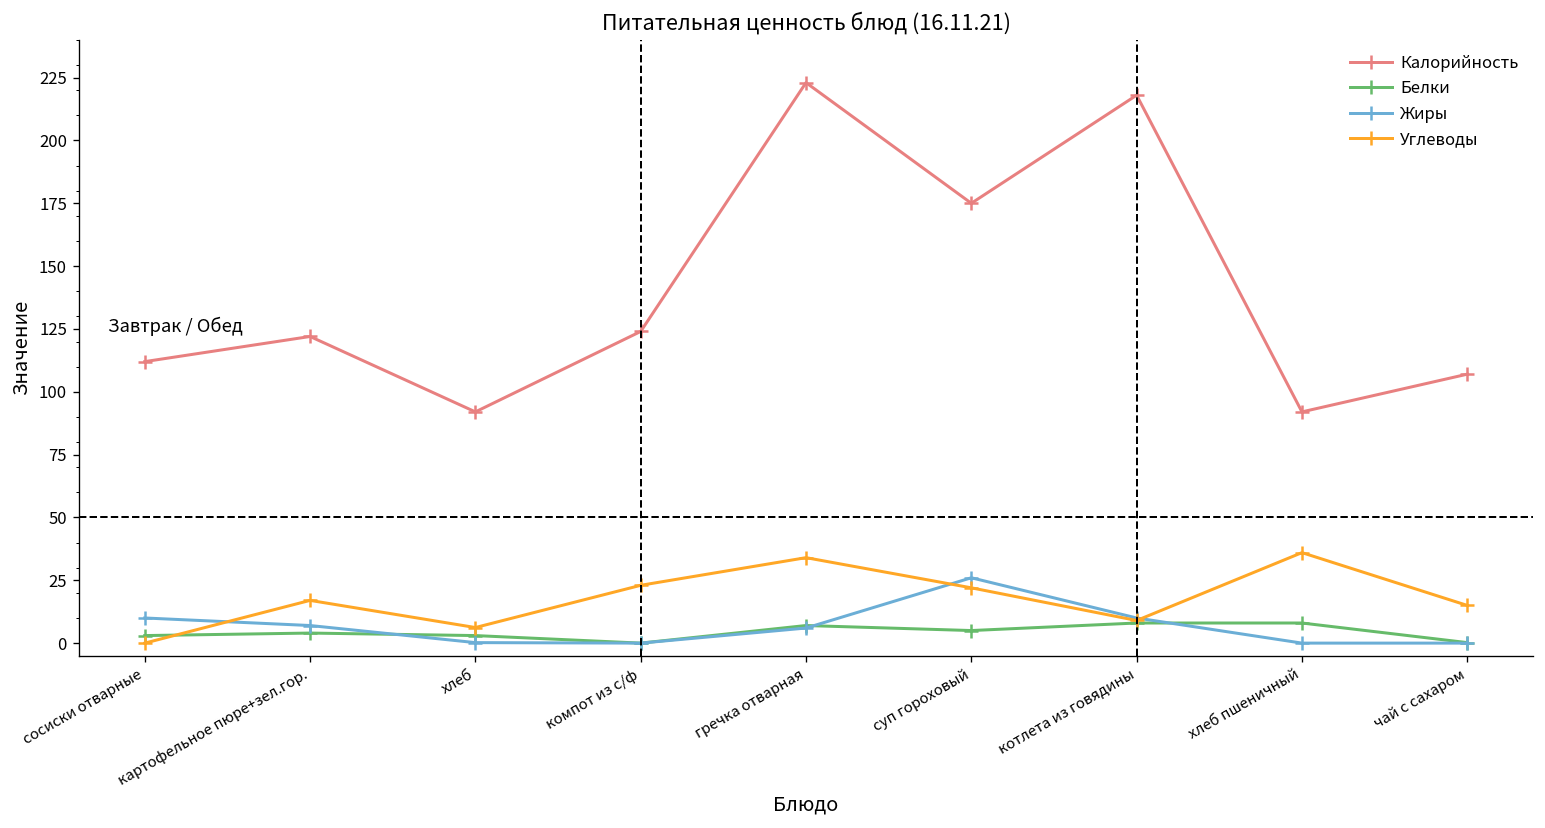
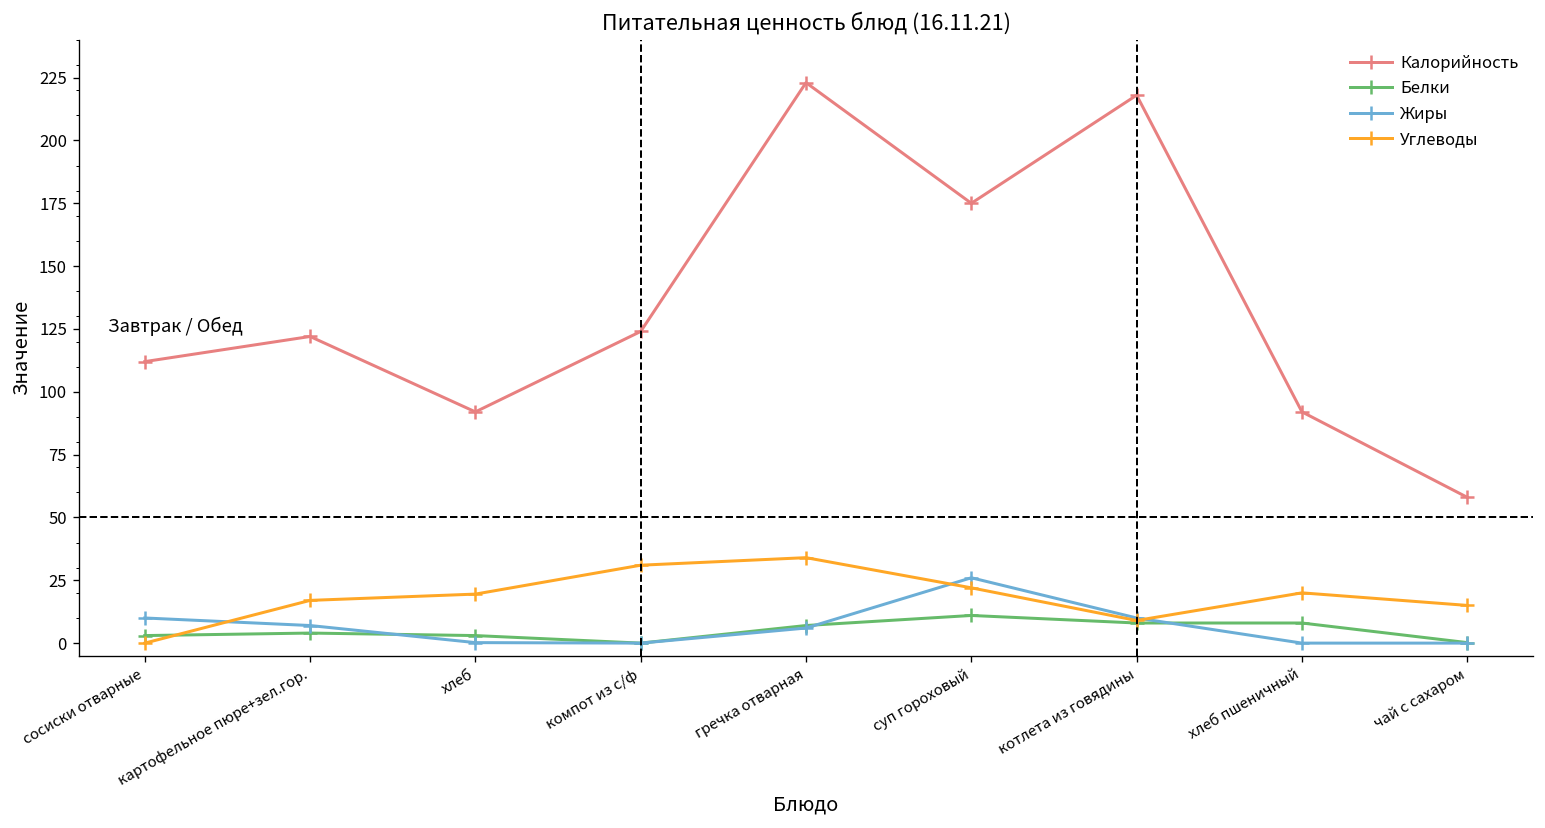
  {
    "Калорийность": {
      "сосиски отварные": 112,
      "картофельное пюре+зел.гор.": 122,
      "хлеб": 92,
      "компот из с/ф": 124,
      "гречка отварная": 223,
      "суп гороховый": 175,
      "котлета из говядины": 218,
      "хлеб пшеничный": 92,
-     "чай с сахаром": 107
+     "чай с сахаром": 58
    },
    "Белки": {
      "сосиски отварные": 3,
      "картофельное пюре+зел.гор.": 4,
      "хлеб": 3,
-     "суп гороховый": 5,
+     "суп гороховый": 11,
      "хлеб пшеничный": 8
    },
    "Жиры": {
      "сосиски отварные": 10,
      "картофельное пюре+зел.гор.": 7,
      "хлеб": 0,
      "суп гороховый": 26,
      "хлеб пшеничный": 0
    },
    "Углеводы": {
      "сосиски отварные": 0,
      "картофельное пюре+зел.гор.": 17,
-     "хлеб": 6,
-     "компот из с/ф": 23,
+     "хлеб": 20,
+     "компот из с/ф": 31,
      "гречка отварная": 34,
      "суп гороховый": 22,
-     "хлеб пшеничный": 36,
+     "хлеб пшеничный": 20,
      "чай с сахаром": 15
    }
  }
